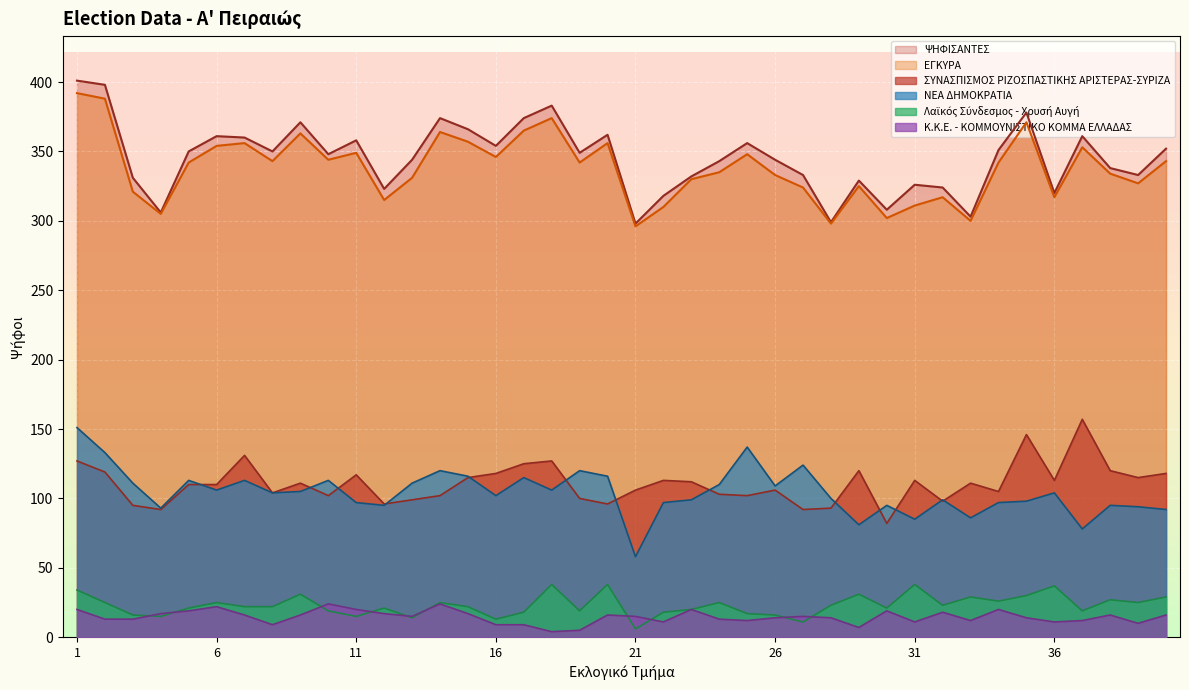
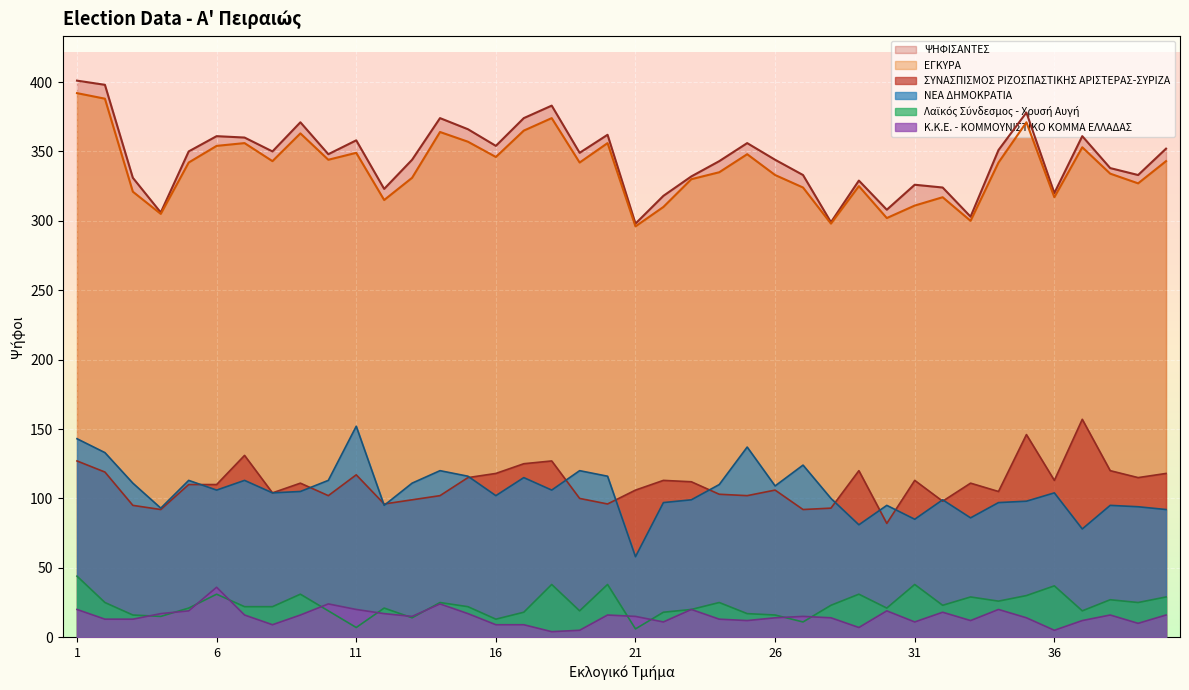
  {
    "ΝΕΑ ΔΗΜΟΚΡΑΤΙΑ": {
-     "1": 151,
+     "1": 143,
      "6": 106,
-     "11": 97,
+     "11": 152,
      "16": 102,
      "21": 58,
      "26": 109,
      "31": 85,
      "36": 104
    },
    "Λαϊκός Σύνδεσμος - Χρυσή Αυγή": {
-     "1": 34,
-     "6": 25,
-     "11": 15,
+     "1": 44,
+     "6": 31,
+     "11": 7,
      "16": 13,
      "21": 6,
      "26": 16,
      "31": 38,
      "36": 37
    },
    "Κ.Κ.Ε. - ΚΟΜΜΟΥΝΙΣΤΙΚΟ ΚΟΜΜΑ ΕΛΛΑΔΑΣ": {
      "1": 20,
-     "6": 22,
+     "6": 36,
      "11": 20,
      "16": 9,
      "21": 15,
      "26": 14,
      "31": 11,
-     "36": 11
+     "36": 5
    }
  }
